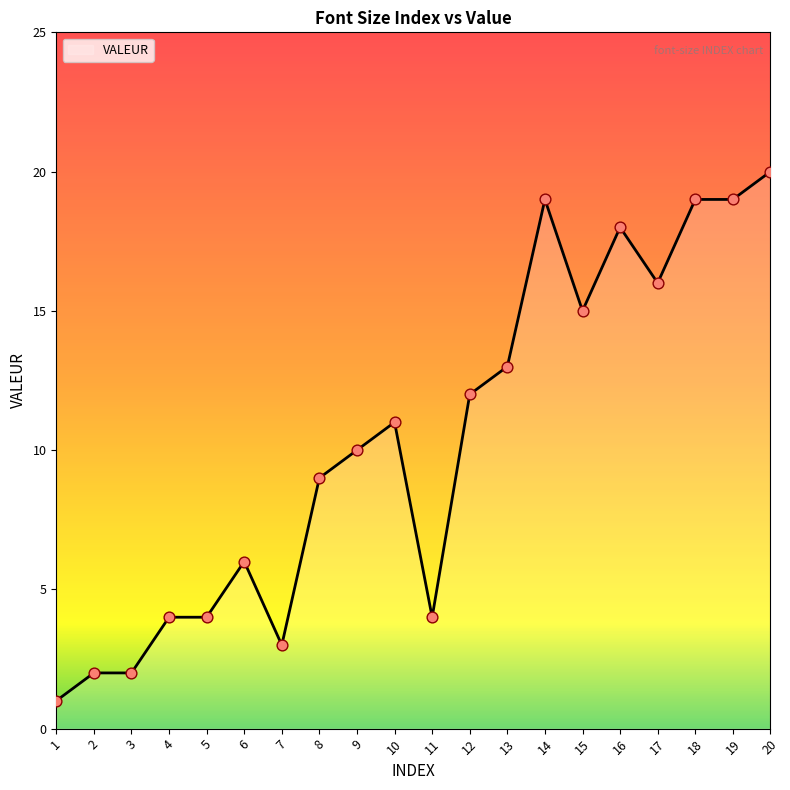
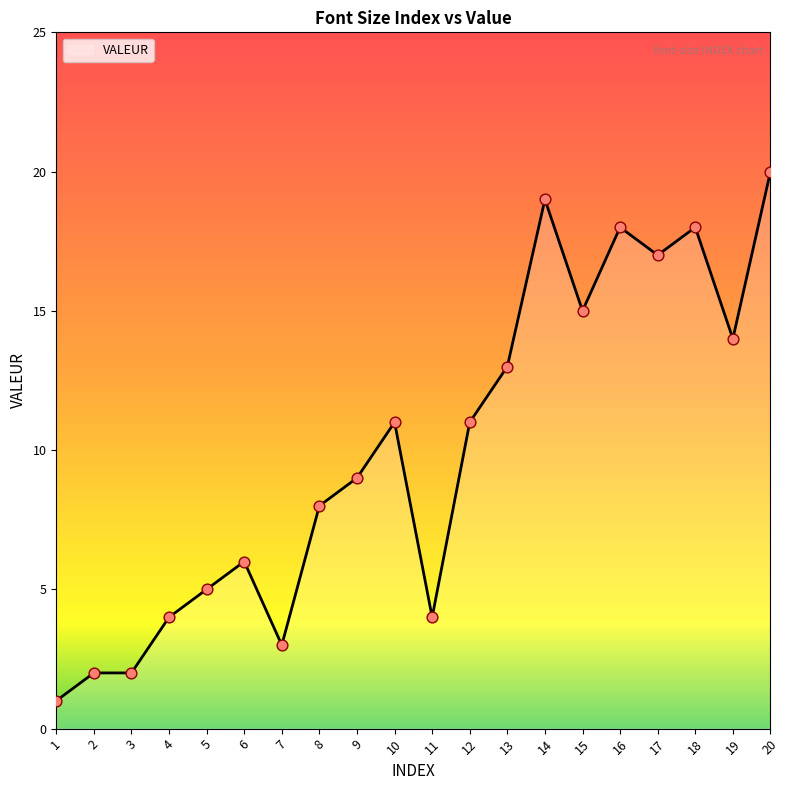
  {
    "1": 1,
    "2": 2,
    "3": 2,
    "4": 4,
-   "5": 4,
+   "5": 5,
    "6": 6,
    "7": 3,
-   "8": 9,
-   "9": 10,
+   "8": 8,
+   "9": 9,
    "10": 11,
    "11": 4,
-   "12": 12,
+   "12": 11,
    "13": 13,
    "14": 19,
    "15": 15,
    "16": 18,
-   "17": 16,
-   "18": 19,
-   "19": 19,
+   "17": 17,
+   "18": 18,
+   "19": 14,
    "20": 20
  }
